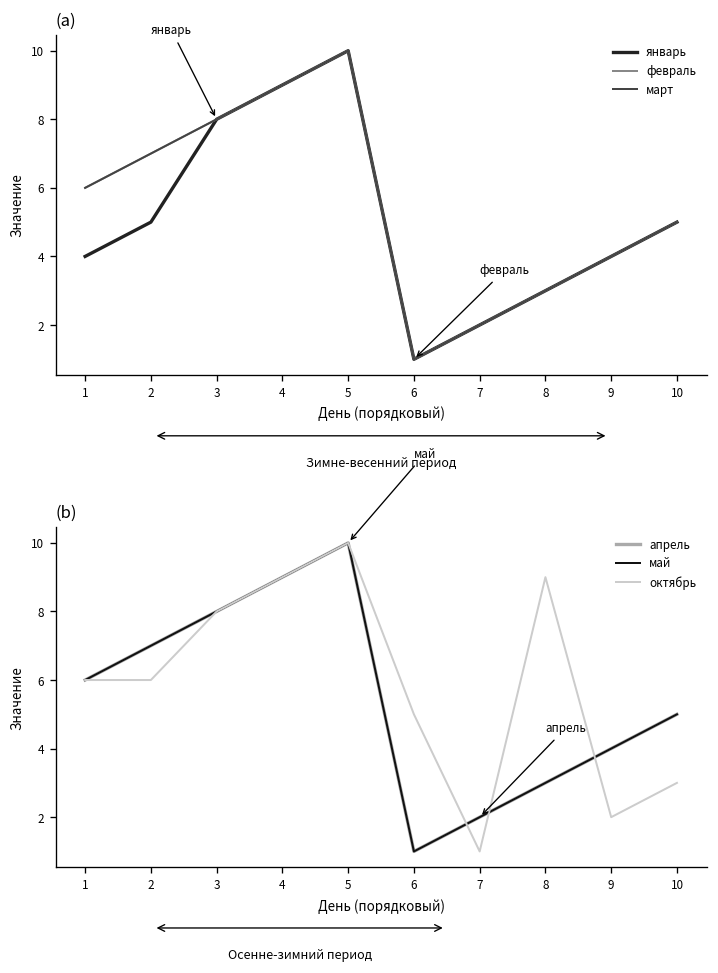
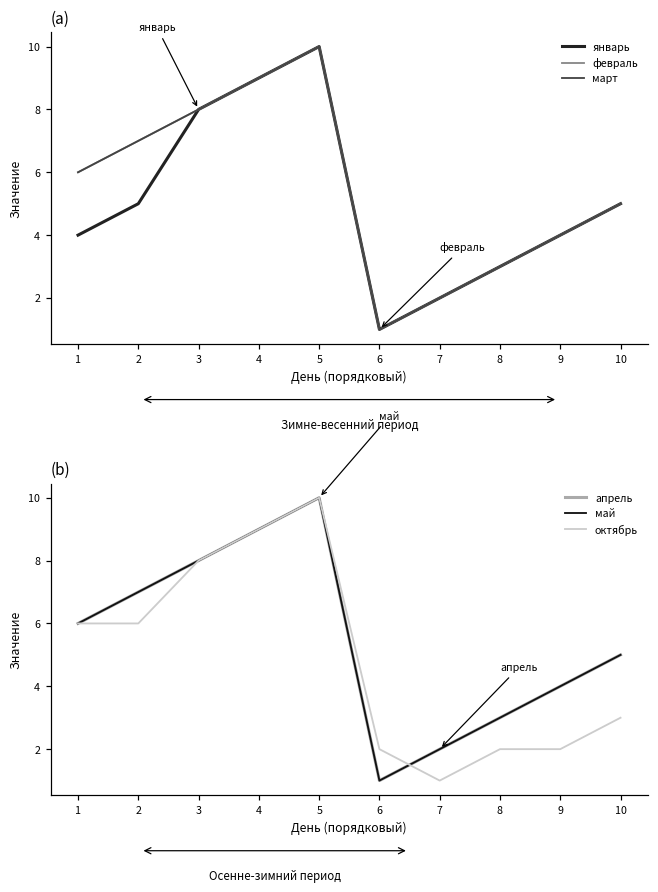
  {
    "(b)": {
      "май": {
        "2": 7,
        "6": 1,
        "7": 2,
        "8": 3,
        "9": 4,
        "10": 5
      },
      "октябрь": {
        "2": 6,
-       "6": 5,
+       "6": 2,
        "7": 1,
-       "8": 9,
+       "8": 2,
        "9": 2,
        "10": 3
      }
    }
  }
